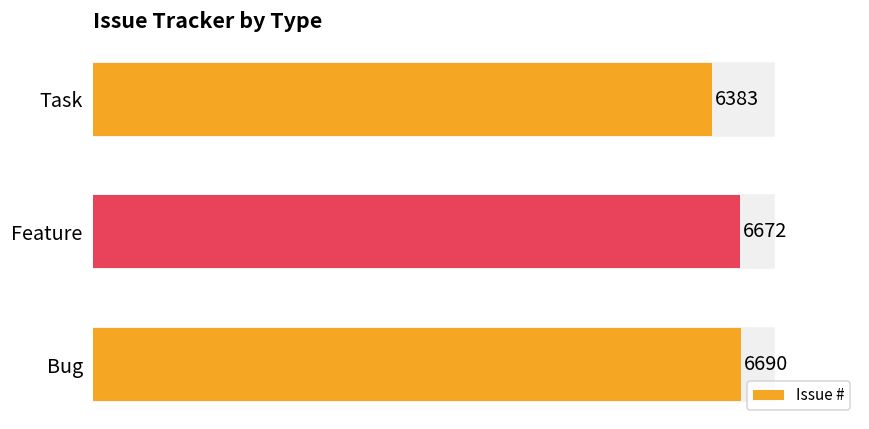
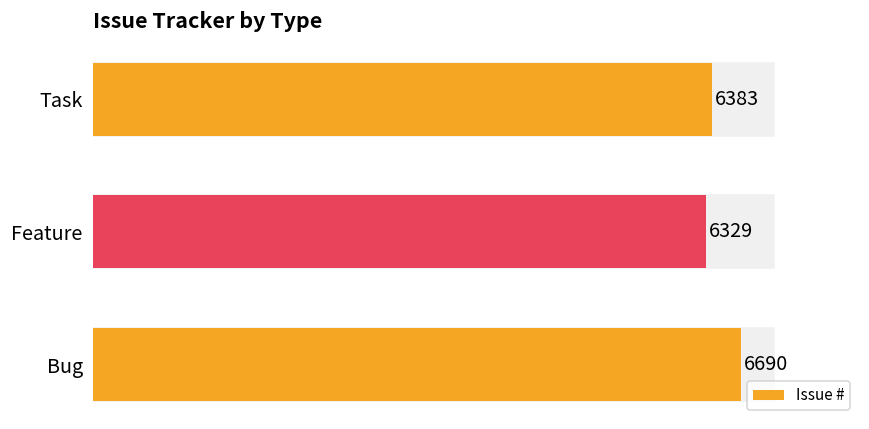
  {
    "Task": 6383,
-   "Feature": 6672,
+   "Feature": 6329,
    "Bug": 6690
  }
